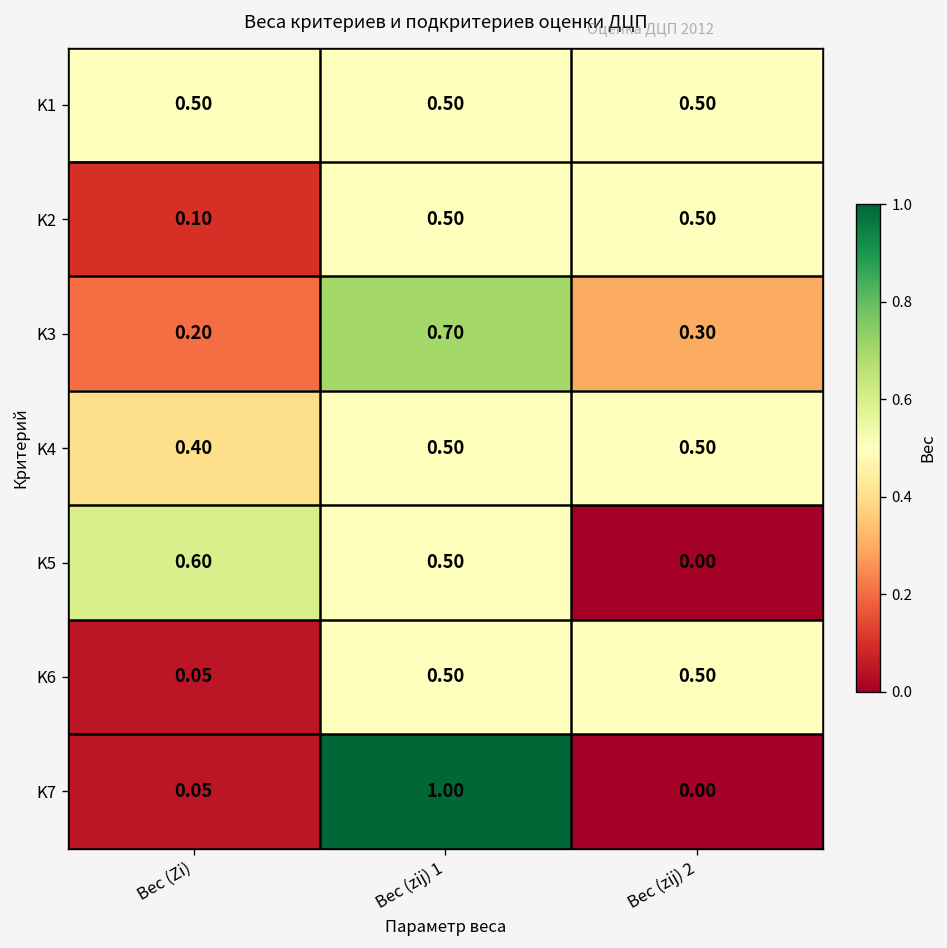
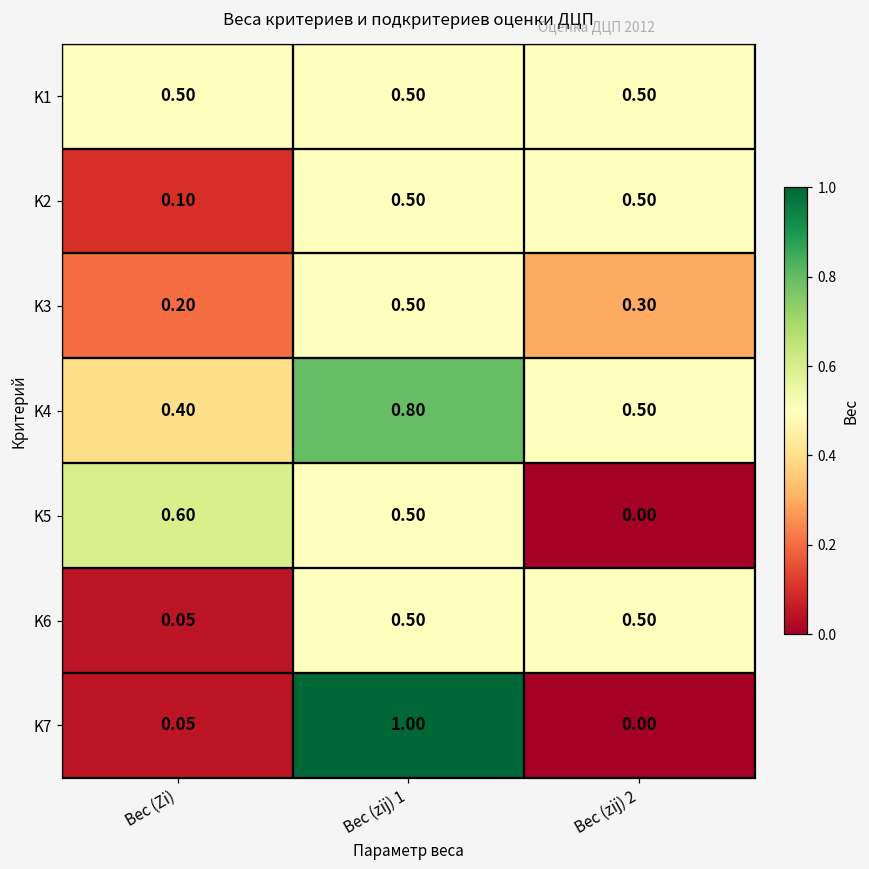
  {
    "K1": {
      "Вес (Zi)": 0.50,
      "Вес (zij) 1": 0.50,
      "Вес (zij) 2": 0.50
    },
    "K2": {
      "Вес (Zi)": 0.10,
      "Вес (zij) 1": 0.50,
      "Вес (zij) 2": 0.50
    },
    "K3": {
      "Вес (Zi)": 0.20,
-     "Вес (zij) 1": 0.70,
+     "Вес (zij) 1": 0.50,
      "Вес (zij) 2": 0.30
    },
    "K4": {
      "Вес (Zi)": 0.40,
-     "Вес (zij) 1": 0.50,
+     "Вес (zij) 1": 0.80,
      "Вес (zij) 2": 0.50
    },
    "K5": {
      "Вес (Zi)": 0.60,
      "Вес (zij) 1": 0.50,
      "Вес (zij) 2": 0.00
    },
    "K6": {
      "Вес (Zi)": 0.05,
      "Вес (zij) 1": 0.50,
      "Вес (zij) 2": 0.50
    },
    "K7": {
      "Вес (Zi)": 0.05,
      "Вес (zij) 1": 1.00,
      "Вес (zij) 2": 0.00
    }
  }
